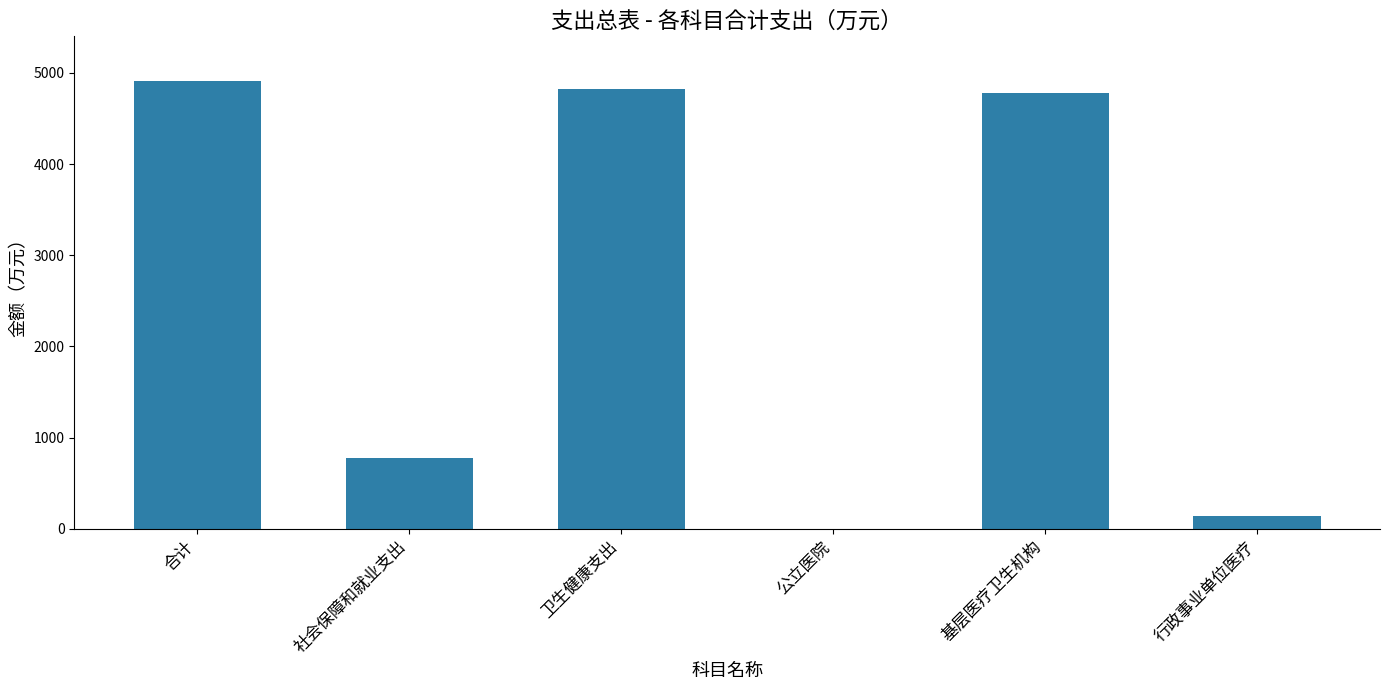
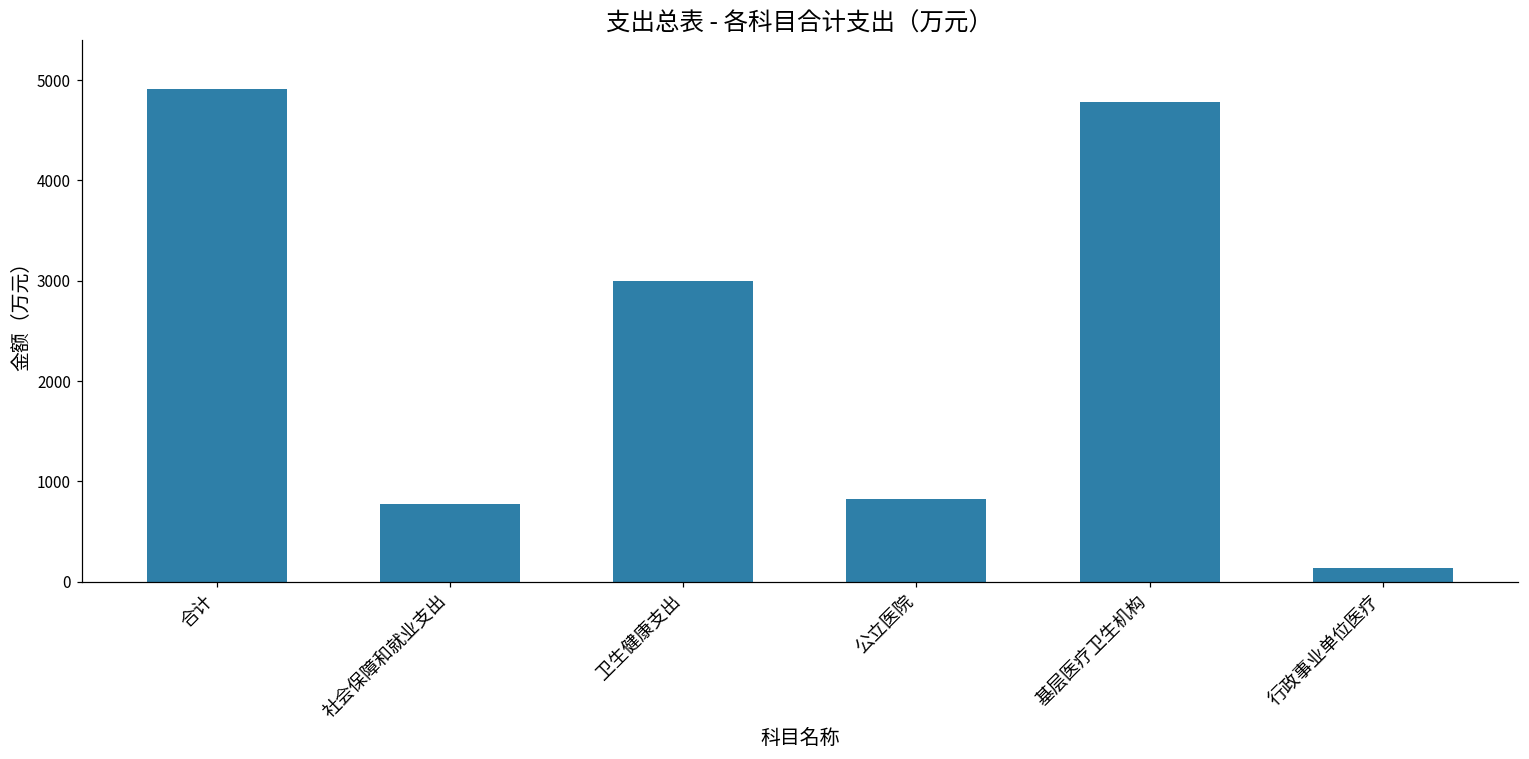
  {
    "合计": 4900,
    "社会保障和就业支出": 800,
-   "卫生健康支出": 4800,
-   "公立医院": 0,
+   "卫生健康支出": 3000,
+   "公立医院": 800,
    "基层医疗卫生机构": 4800,
    "行政事业单位医疗": 100
  }
